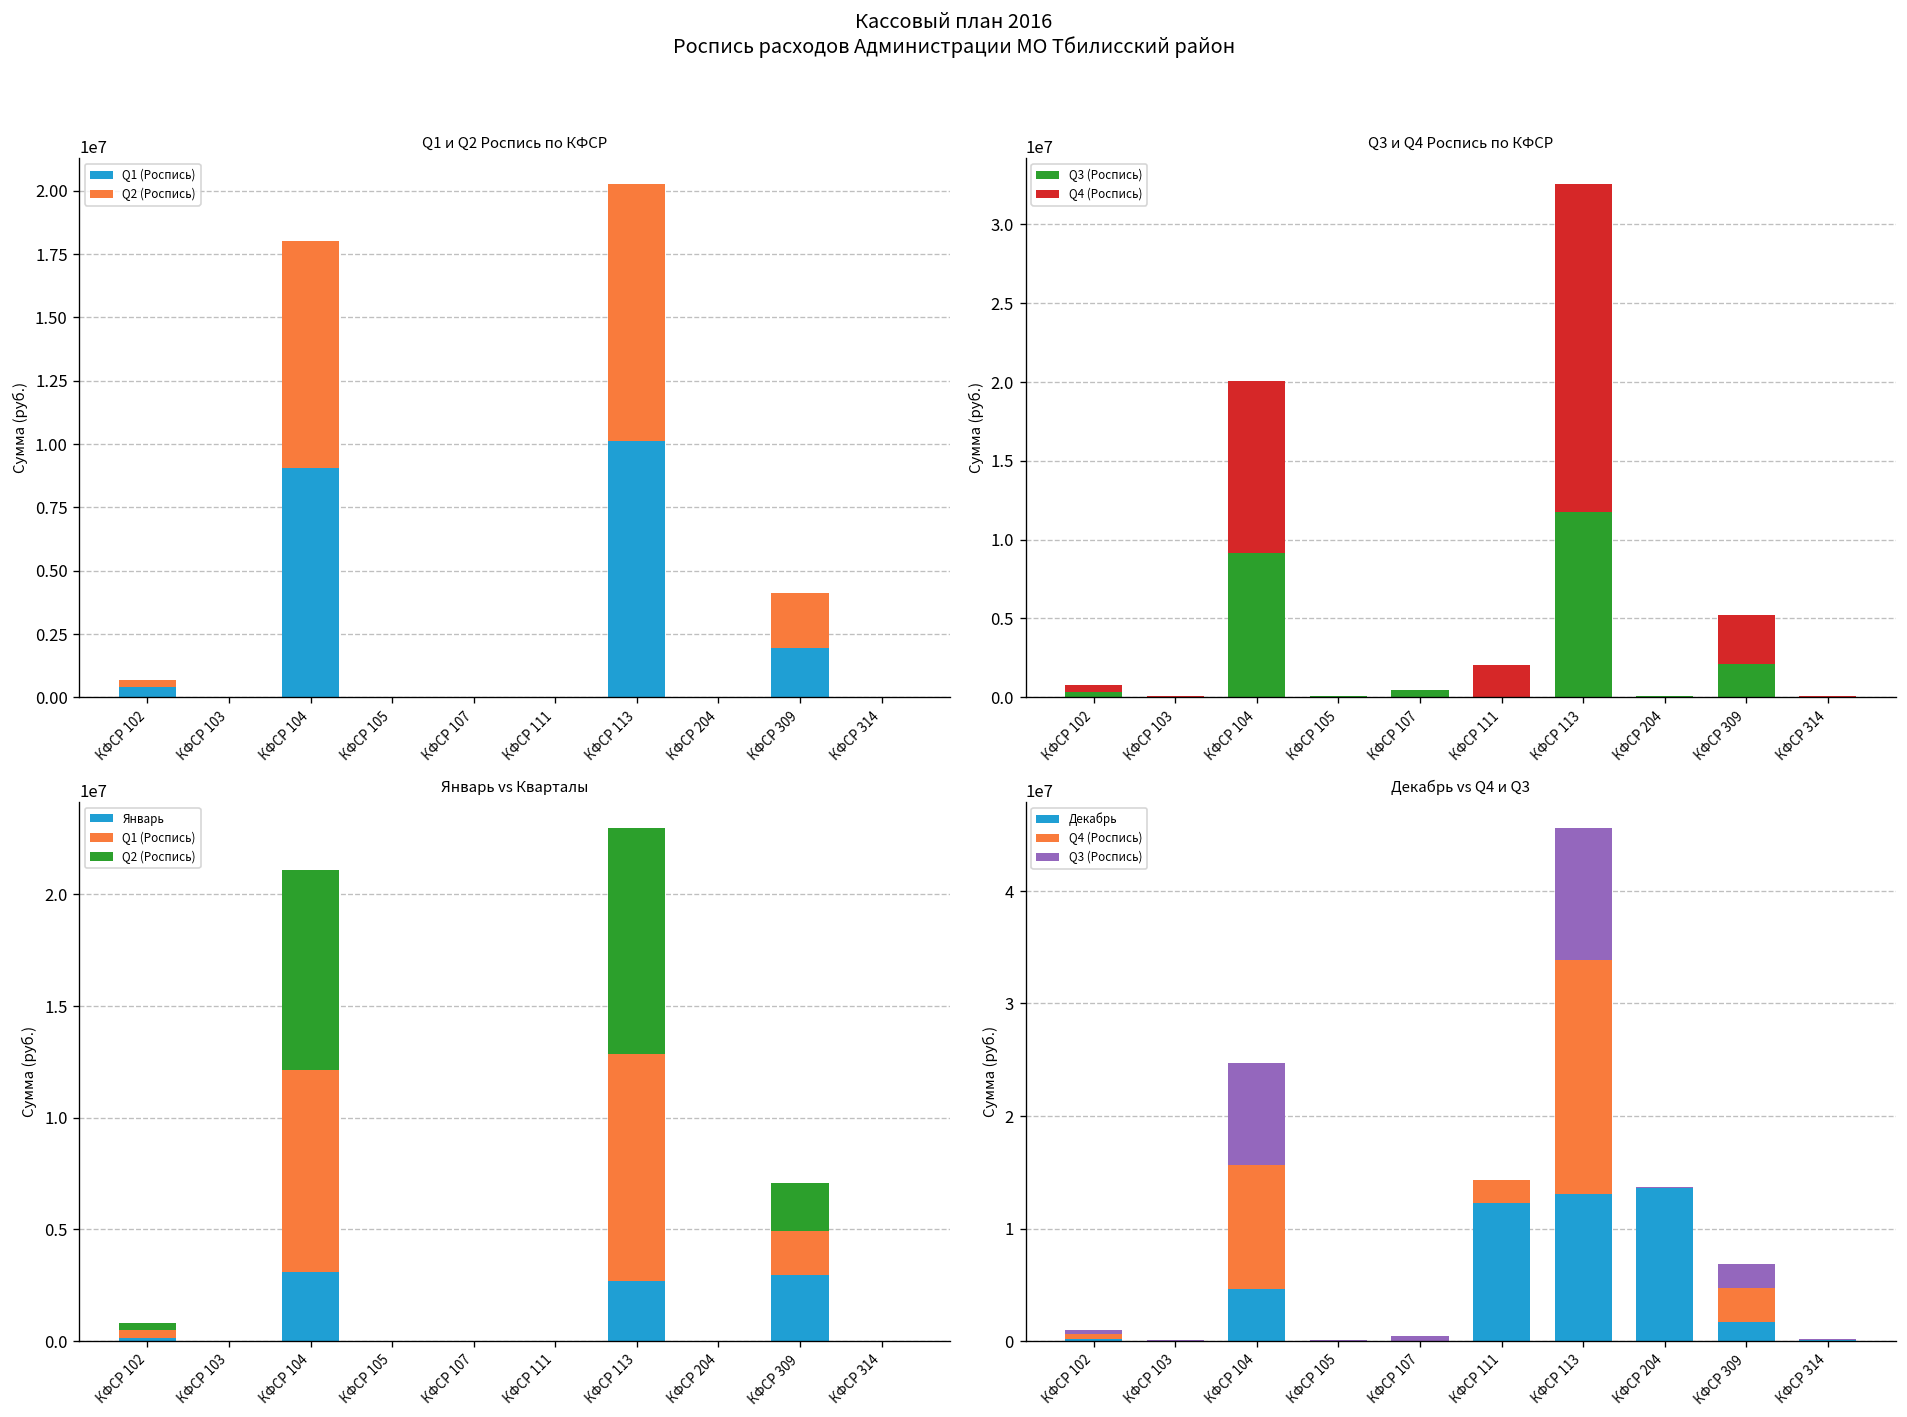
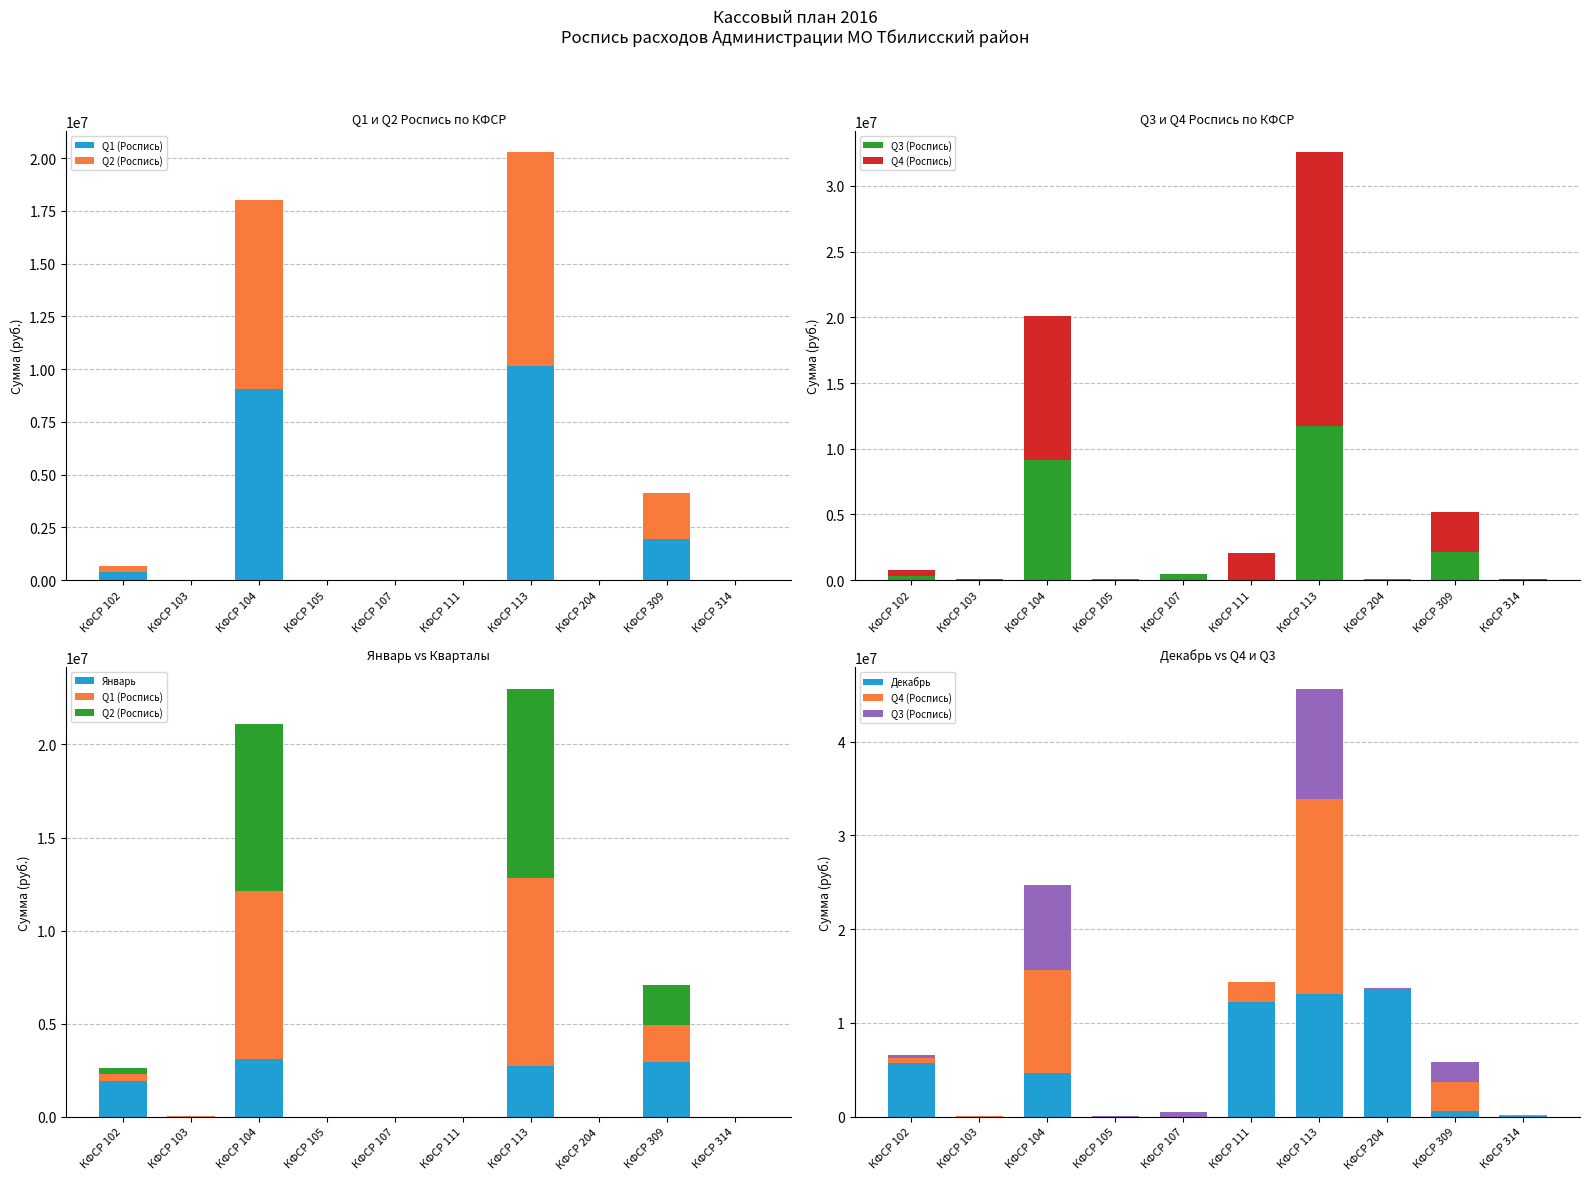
  {
    "Январь vs Кварталы": {
      "Январь": {
-       "КФСР 102": 100000,
+       "КФСР 102": 1900000,
        "КФСР 103": 0,
        "КФСР 104": 3100000,
        "КФСР 105": 0,
        "КФСР 107": 0,
        "КФСР 111": 0,
        "КФСР 113": 2700000,
        "КФСР 204": 0,
        "КФСР 309": 3000000,
        "КФСР 314": 0
      },
      "Q1 (Роспись)": {
        "КФСР 102": 400000,
        "КФСР 104": 9000000,
        "КФСР 105": 0,
        "КФСР 107": 0,
        "КФСР 111": 0,
        "КФСР 113": 10100000,
        "КФСР 204": 0,
        "КФСР 309": 2000000,
        "КФСР 314": 0
      },
      "Q2 (Роспись)": {
        "КФСР 102": 300000,
        "КФСР 103": 0,
        "КФСР 104": 9000000,
        "КФСР 105": 0,
        "КФСР 107": 0,
        "КФСР 111": 0,
        "КФСР 113": 10200000,
        "КФСР 204": 0,
        "КФСР 309": 2200000,
        "КФСР 314": 0
      }
    },
    "Декабрь vs Q4 и Q3": {
      "Декабрь": {
-       "КФСР 102": 0,
+       "КФСР 102": 6000000,
        "КФСР 104": 5000000,
        "КФСР 105": 0,
        "КФСР 107": 0,
        "КФСР 111": 12000000,
        "КФСР 113": 13000000,
        "КФСР 204": 14000000,
-       "КФСР 309": 2000000
+       "КФСР 309": 1000000
      },
      "Q4 (Роспись)": {
        "КФСР 102": 0,
        "КФСР 104": 11000000,
        "КФСР 105": 0,
        "КФСР 107": 0,
        "КФСР 111": 2000000,
        "КФСР 113": 21000000,
        "КФСР 309": 3000000
      },
      "Q3 (Роспись)": {
        "КФСР 102": 0,
        "КФСР 104": 9000000,
        "КФСР 107": 0,
        "КФСР 111": 0,
        "КФСР 113": 12000000,
        "КФСР 309": 2000000
      }
    }
  }
